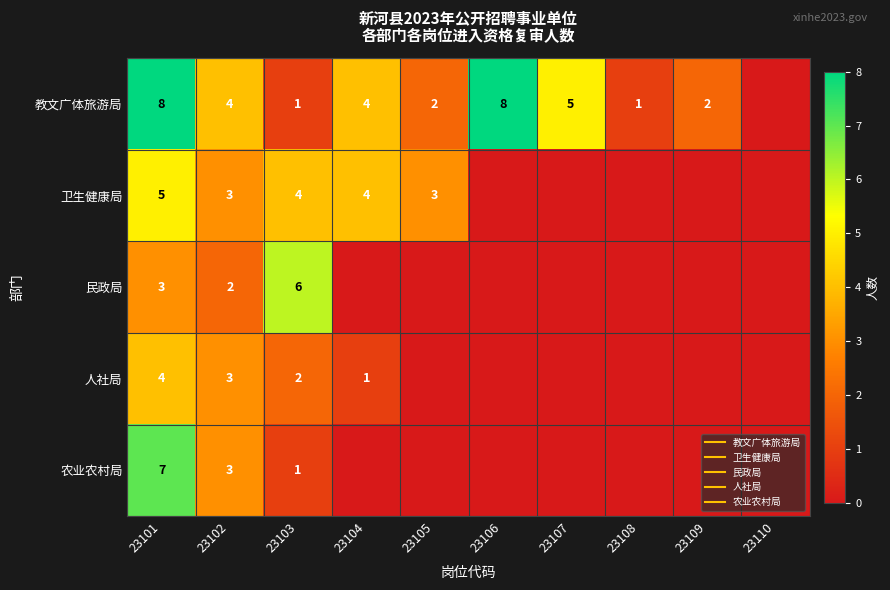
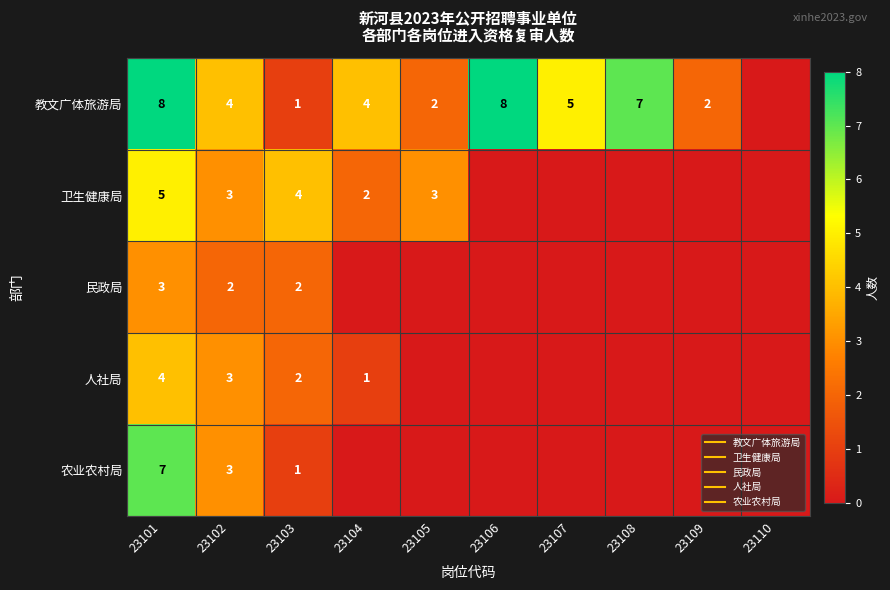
  {
    "教文广体旅游局": {
      "23101": 8,
      "23102": 4,
      "23103": 1,
      "23104": 4,
      "23105": 2,
      "23106": 8,
      "23107": 5,
-     "23108": 1,
+     "23108": 7,
      "23109": 2
    },
    "卫生健康局": {
      "23101": 5,
      "23102": 3,
      "23103": 4,
-     "23104": 4,
+     "23104": 2,
      "23105": 3
    },
    "民政局": {
      "23101": 3,
      "23102": 2,
-     "23103": 6
+     "23103": 2
    },
    "人社局": {
      "23101": 4,
      "23102": 3,
      "23103": 2,
      "23104": 1
    },
    "农业农村局": {
      "23101": 7,
      "23102": 3,
      "23103": 1
    }
  }
